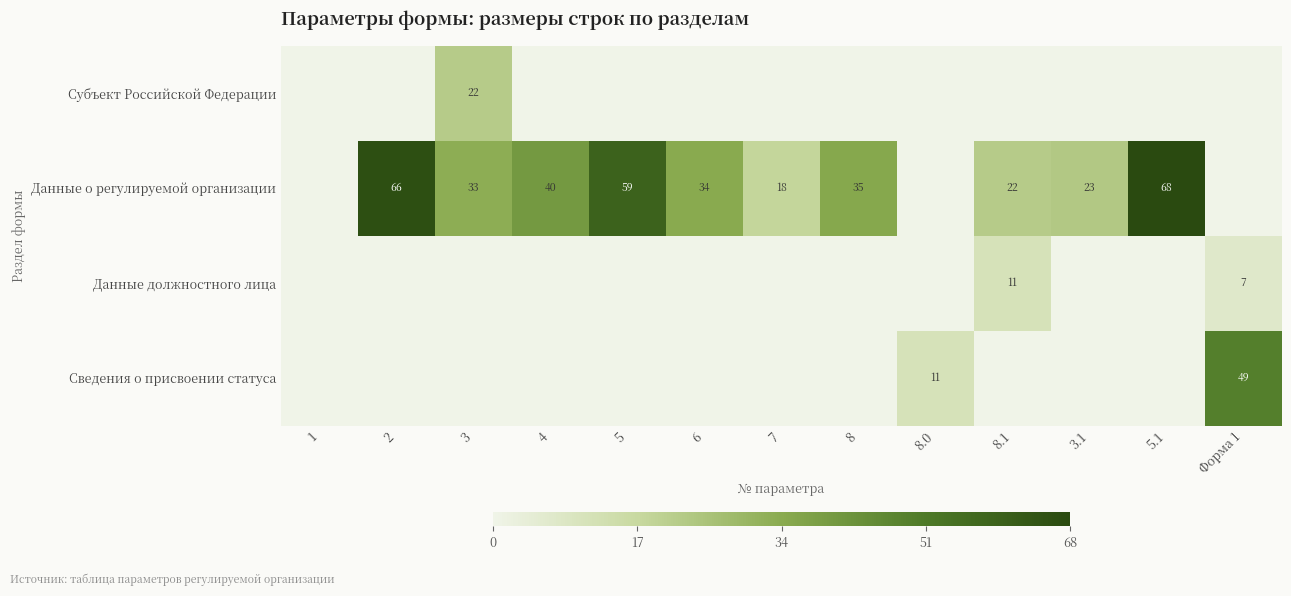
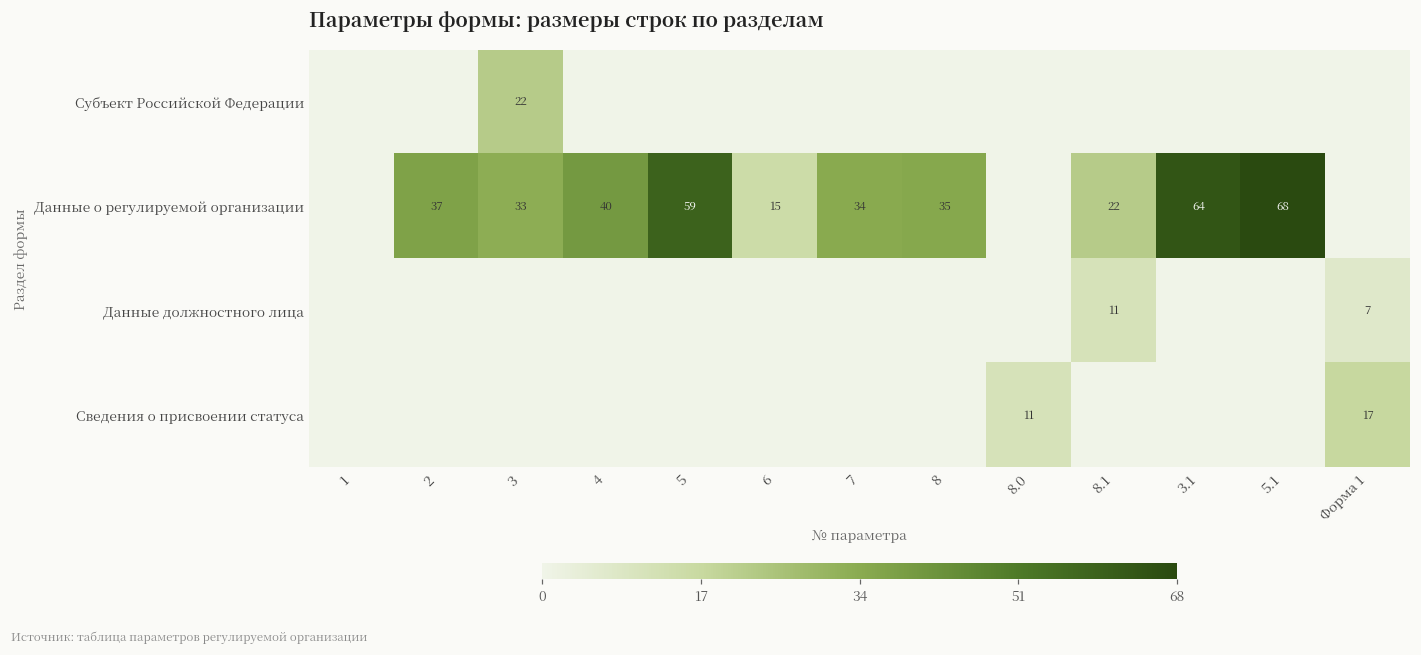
  {
    "Субъект Российской Федерации": {
      "3": 22
    },
    "Данные о регулируемой организации": {
-     "2": 66,
+     "2": 37,
      "3": 33,
      "4": 40,
      "5": 59,
-     "6": 34,
-     "7": 18,
+     "6": 15,
+     "7": 34,
      "8": 35,
      "8.1": 22,
-     "3.1": 23,
+     "3.1": 64,
      "5.1": 68
    },
    "Данные должностного лица": {
      "8.1": 11,
      "Форма 1": 7
    },
    "Сведения о присвоении статуса": {
      "8.0": 11,
-     "Форма 1": 49
+     "Форма 1": 17
    }
  }
